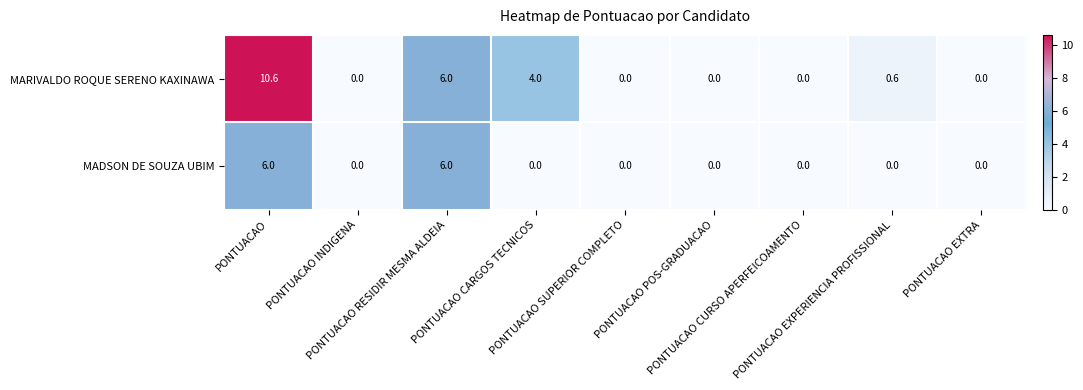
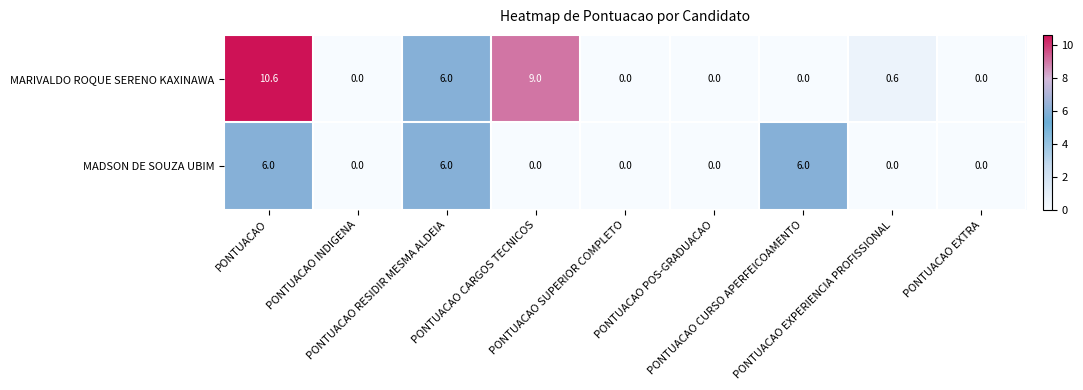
  {
    "MARIVALDO ROQUE SERENO KAXINAWA": {
      "PONTUACAO": 10.6,
      "PONTUACAO INDIGENA": 0.0,
      "PONTUACAO RESIDIR MESMA ALDEIA": 6.0,
-     "PONTUACAO CARGOS TECNICOS": 4.0,
+     "PONTUACAO CARGOS TECNICOS": 9.0,
      "PONTUACAO SUPERIOR COMPLETO": 0.0,
      "PONTUACAO POS-GRADUACAO": 0.0,
      "PONTUACAO CURSO APERFEICOAMENTO": 0.0,
      "PONTUACAO EXPERIENCIA PROFISSIONAL": 0.6,
      "PONTUACAO EXTRA": 0.0
    },
    "MADSON DE SOUZA UBIM": {
      "PONTUACAO": 6.0,
      "PONTUACAO INDIGENA": 0.0,
      "PONTUACAO RESIDIR MESMA ALDEIA": 6.0,
      "PONTUACAO CARGOS TECNICOS": 0.0,
      "PONTUACAO SUPERIOR COMPLETO": 0.0,
      "PONTUACAO POS-GRADUACAO": 0.0,
-     "PONTUACAO CURSO APERFEICOAMENTO": 0.0,
+     "PONTUACAO CURSO APERFEICOAMENTO": 6.0,
      "PONTUACAO EXPERIENCIA PROFISSIONAL": 0.0,
      "PONTUACAO EXTRA": 0.0
    }
  }
